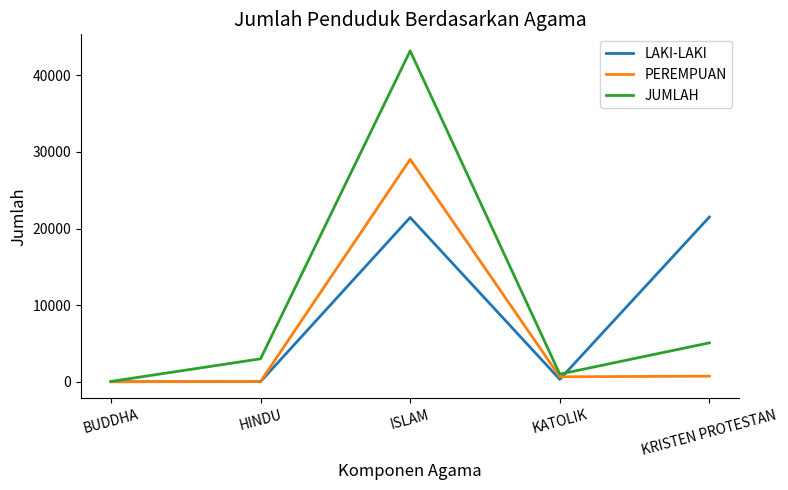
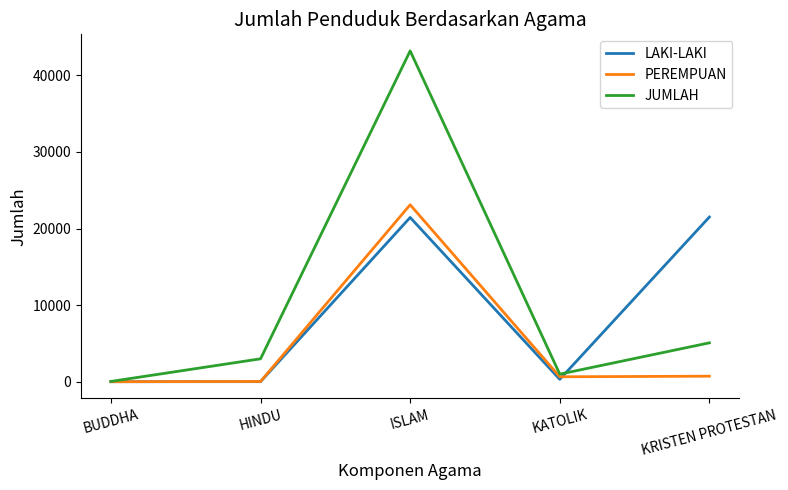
  {
    "LAKI-LAKI": {
      "ISLAM": 21000,
      "KRISTEN PROTESTAN": 22000
    },
    "PEREMPUAN": {
-     "ISLAM": 29000,
+     "ISLAM": 23000,
      "KRISTEN PROTESTAN": 1000
    },
    "JUMLAH": {
      "HINDU": 3000,
      "ISLAM": 43000,
      "KATOLIK": 1000,
      "KRISTEN PROTESTAN": 5000
    }
  }
